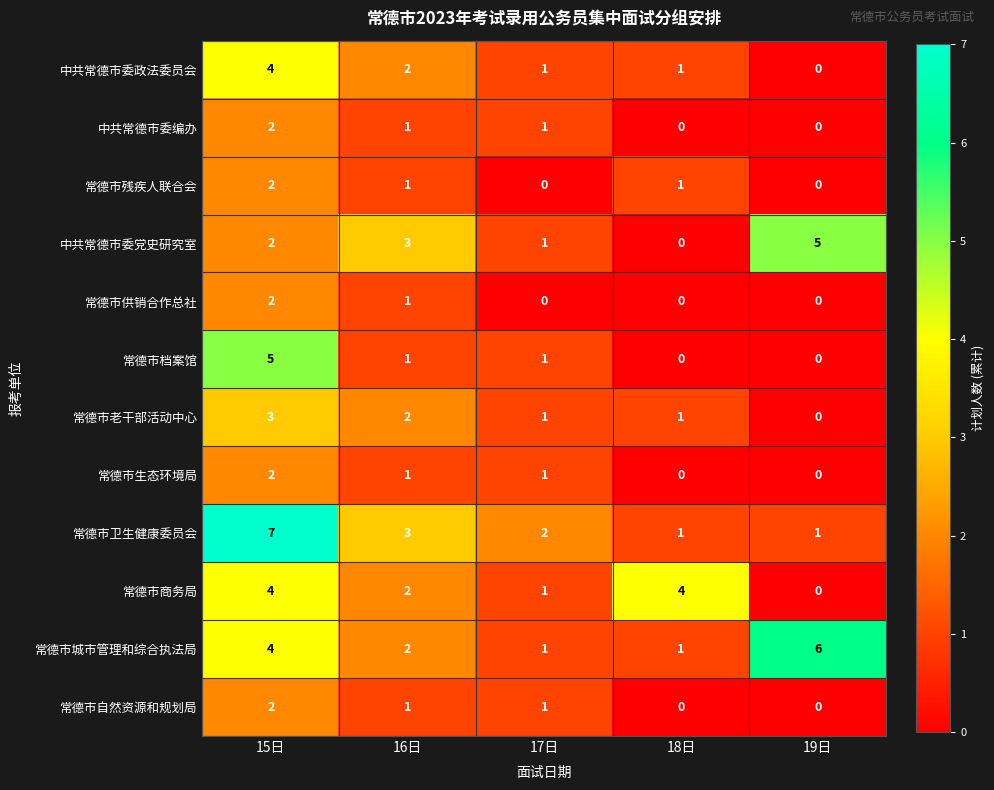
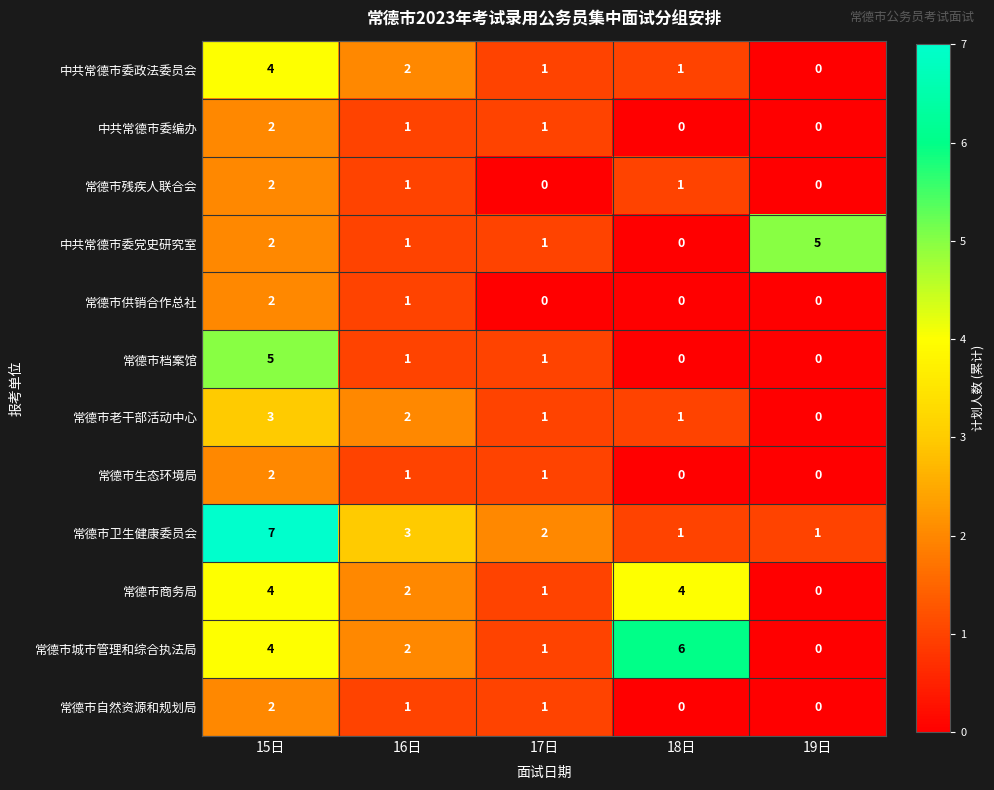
  {
    "中共常德市委政法委员会": {
      "15日": 4,
      "16日": 2,
      "17日": 1,
      "18日": 1,
      "19日": 0
    },
    "中共常德市委编办": {
      "15日": 2,
      "16日": 1,
      "17日": 1,
      "18日": 0,
      "19日": 0
    },
    "常德市残疾人联合会": {
      "15日": 2,
      "16日": 1,
      "17日": 0,
      "18日": 1,
      "19日": 0
    },
    "中共常德市委党史研究室": {
      "15日": 2,
-     "16日": 3,
+     "16日": 1,
      "17日": 1,
      "18日": 0,
      "19日": 5
    },
    "常德市供销合作总社": {
      "15日": 2,
      "16日": 1,
      "17日": 0,
      "18日": 0,
      "19日": 0
    },
    "常德市档案馆": {
      "15日": 5,
      "16日": 1,
      "17日": 1,
      "18日": 0,
      "19日": 0
    },
    "常德市老干部活动中心": {
      "15日": 3,
      "16日": 2,
      "17日": 1,
      "18日": 1,
      "19日": 0
    },
    "常德市生态环境局": {
      "15日": 2,
      "16日": 1,
      "17日": 1,
      "18日": 0,
      "19日": 0
    },
    "常德市卫生健康委员会": {
      "15日": 7,
      "16日": 3,
      "17日": 2,
      "18日": 1,
      "19日": 1
    },
    "常德市商务局": {
      "15日": 4,
      "16日": 2,
      "17日": 1,
      "18日": 4,
      "19日": 0
    },
    "常德市城市管理和综合执法局": {
      "15日": 4,
      "16日": 2,
      "17日": 1,
-     "18日": 1,
-     "19日": 6
+     "18日": 6,
+     "19日": 0
    },
    "常德市自然资源和规划局": {
      "15日": 2,
      "16日": 1,
      "17日": 1,
      "18日": 0,
      "19日": 0
    }
  }
